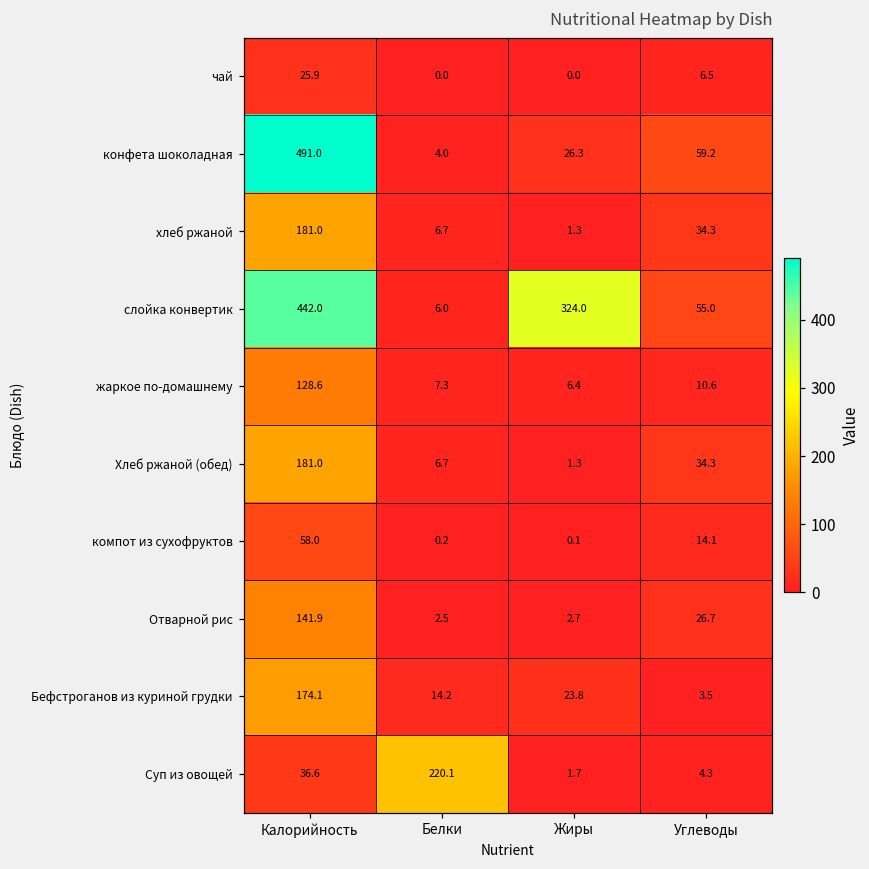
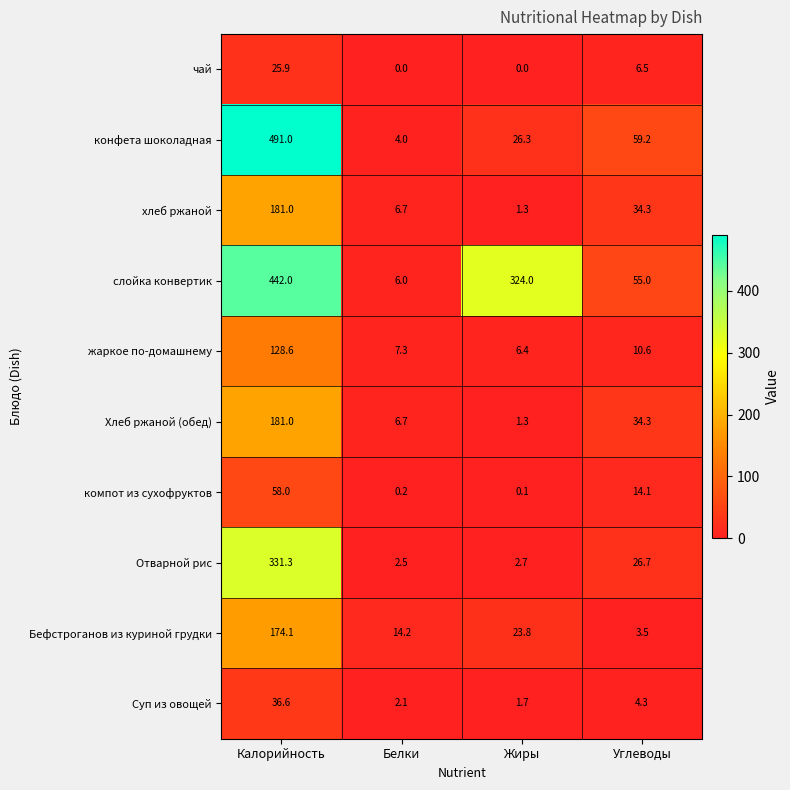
  {
    "чай": {
      "Калорийность": 25.9,
      "Белки": 0.0,
      "Жиры": 0.0,
      "Углеводы": 6.5
    },
    "конфета шоколадная": {
      "Калорийность": 491.0,
      "Белки": 4.0,
      "Жиры": 26.3,
      "Углеводы": 59.2
    },
    "хлеб ржаной": {
      "Калорийность": 181.0,
      "Белки": 6.7,
      "Жиры": 1.3,
      "Углеводы": 34.3
    },
    "слойка конвертик": {
      "Калорийность": 442.0,
      "Белки": 6.0,
      "Жиры": 324.0,
      "Углеводы": 55.0
    },
    "жаркое по-домашнему": {
      "Калорийность": 128.6,
      "Белки": 7.3,
      "Жиры": 6.4,
      "Углеводы": 10.6
    },
    "Хлеб ржаной (обед)": {
      "Калорийность": 181.0,
      "Белки": 6.7,
      "Жиры": 1.3,
      "Углеводы": 34.3
    },
    "компот из сухофруктов": {
      "Калорийность": 58.0,
      "Белки": 0.2,
      "Жиры": 0.1,
      "Углеводы": 14.1
    },
    "Отварной рис": {
-     "Калорийность": 141.9,
+     "Калорийность": 331.3,
      "Белки": 2.5,
      "Жиры": 2.7,
      "Углеводы": 26.7
    },
    "Бефстроганов из куриной грудки": {
      "Калорийность": 174.1,
      "Белки": 14.2,
      "Жиры": 23.8,
      "Углеводы": 3.5
    },
    "Суп из овощей": {
      "Калорийность": 36.6,
-     "Белки": 220.1,
+     "Белки": 2.1,
      "Жиры": 1.7,
      "Углеводы": 4.3
    }
  }
